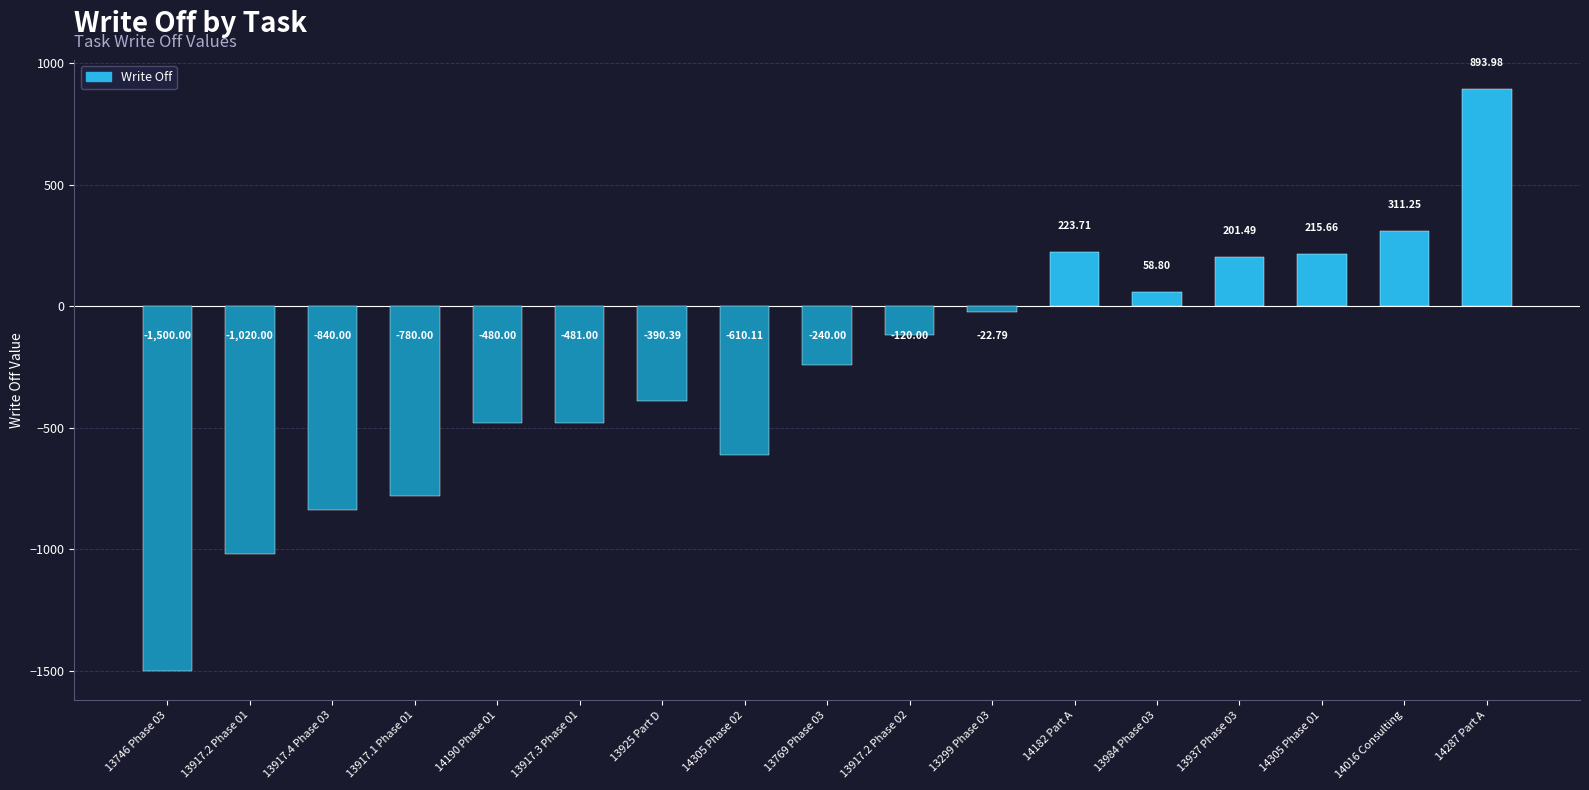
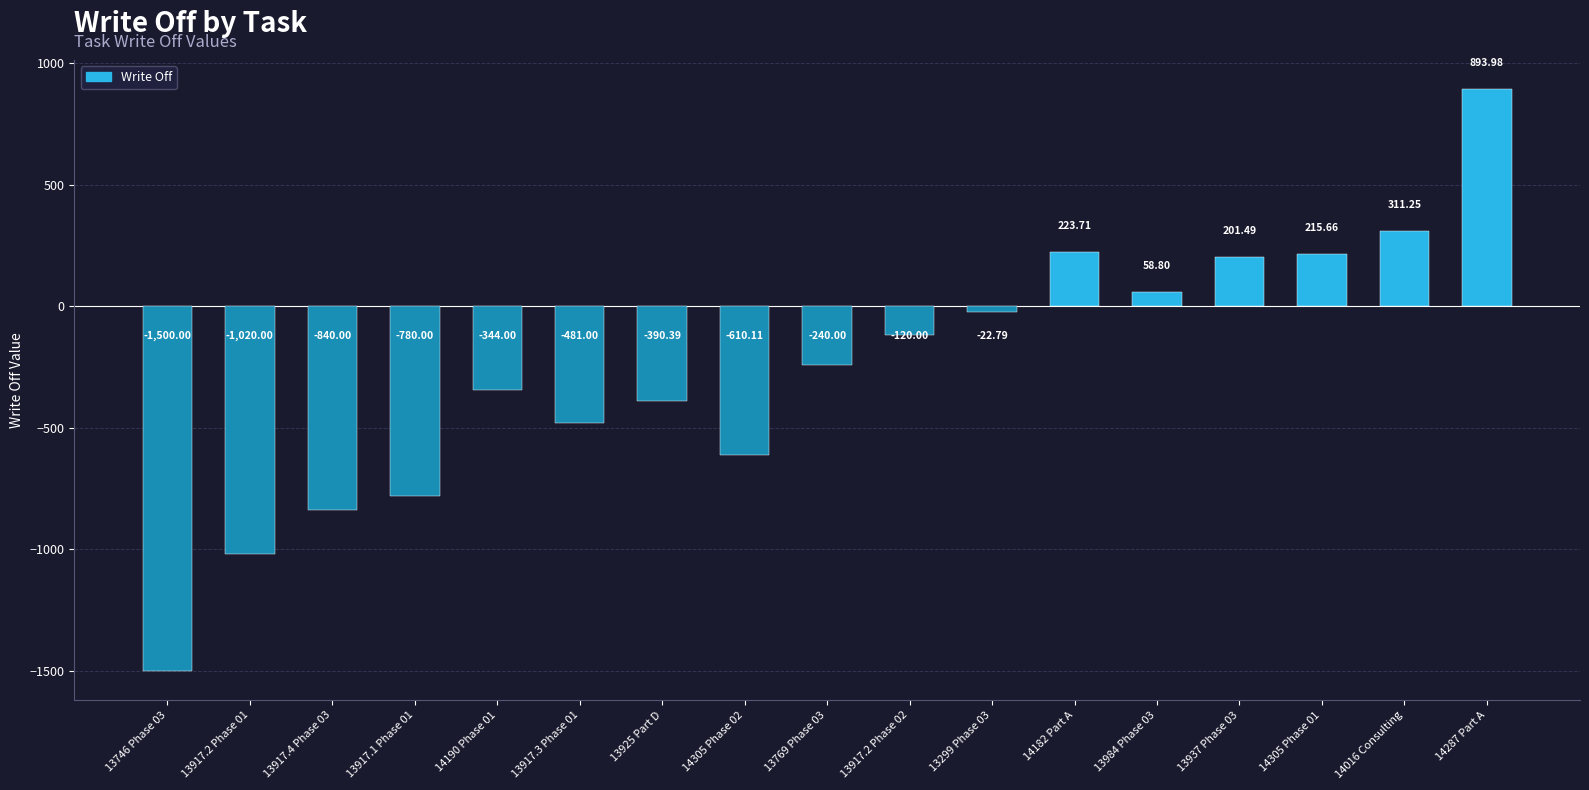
  {
    "13746 Phase 03": "-1,500.00",
    "13917.2 Phase 01": "-1,020.00",
    "13917.4 Phase 03": "-840.00",
    "13917.1 Phase 01": "-780.00",
-   "14190 Phase 01": "-480.00",
+   "14190 Phase 01": "-344.00",
    "13917.3 Phase 01": "-481.00",
    "13925 Part D": "-390.39",
    "14305 Phase 02": "-610.11",
    "13769 Phase 03": "-240.00",
    "13917.2 Phase 02": "-120.00",
    "13299 Phase 03": "-22.79",
    "14182 Part A": "223.71",
    "13984 Phase 03": "58.80",
    "13937 Phase 03": "201.49",
    "14305 Phase 01": "215.66",
    "14016 Consulting": "311.25",
    "14287 Part A": "893.98"
  }
